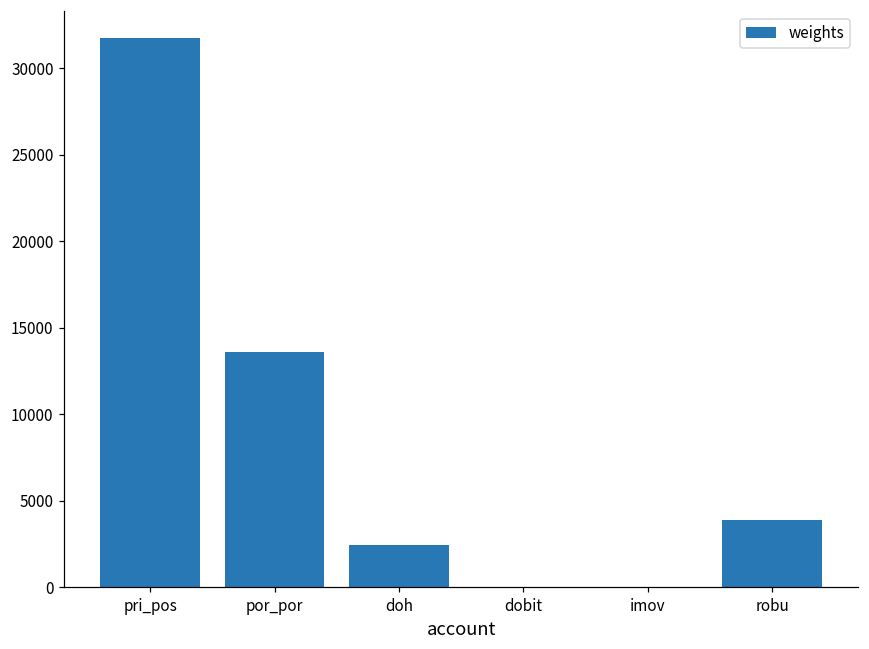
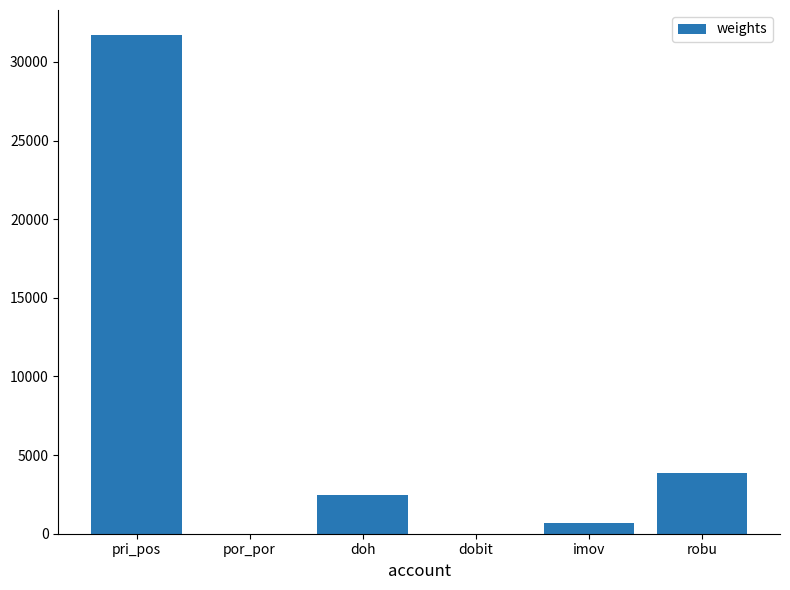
  {
    "pri_pos": 31700,
-   "por_por": 13600,
+   "por_por": 0,
    "doh": 2500,
    "dobit": 0,
-   "imov": 0,
+   "imov": 700,
    "robu": 3900
  }
